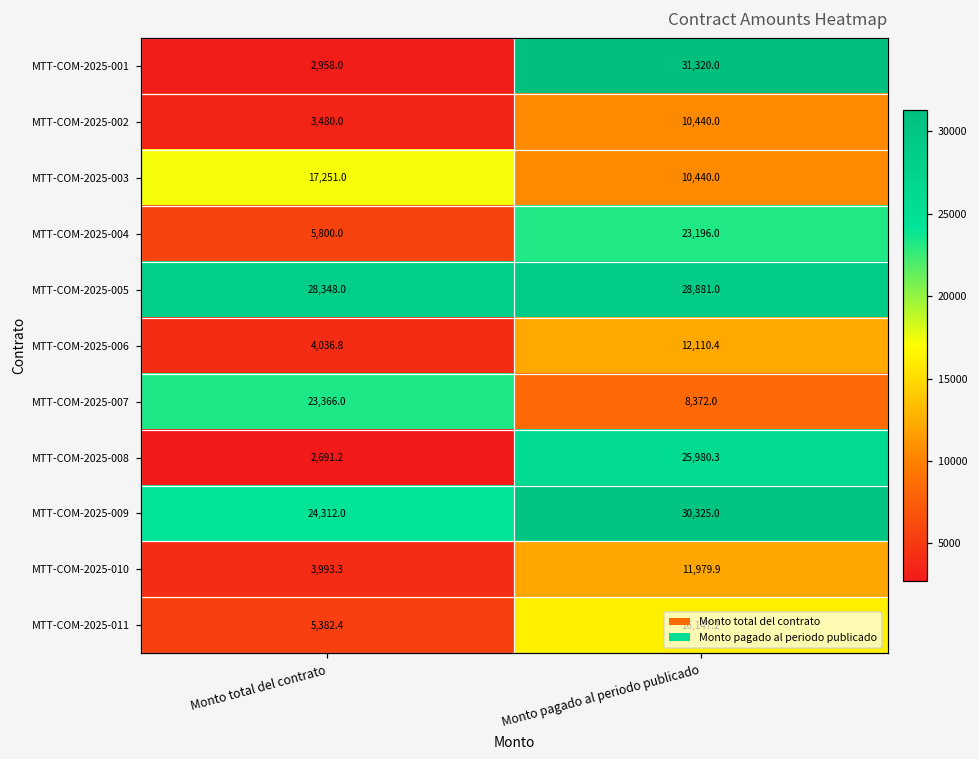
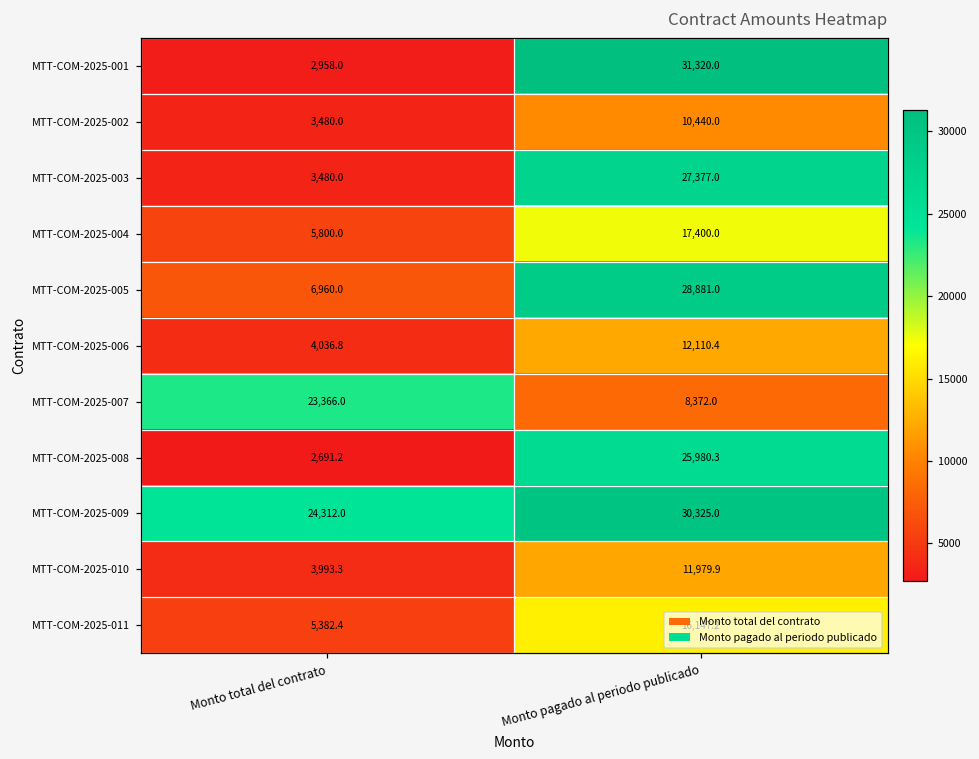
  {
    "MTT-COM-2025-001": {
      "Monto total del contrato": "2,958.0",
      "Monto pagado al periodo publicado": "31,320.0"
    },
    "MTT-COM-2025-002": {
      "Monto total del contrato": "3,480.0",
      "Monto pagado al periodo publicado": "10,440.0"
    },
    "MTT-COM-2025-003": {
-     "Monto total del contrato": "17,251.0",
-     "Monto pagado al periodo publicado": "10,440.0"
+     "Monto total del contrato": "3,480.0",
+     "Monto pagado al periodo publicado": "27,377.0"
    },
    "MTT-COM-2025-004": {
      "Monto total del contrato": "5,800.0",
-     "Monto pagado al periodo publicado": "23,196.0"
+     "Monto pagado al periodo publicado": "17,400.0"
    },
    "MTT-COM-2025-005": {
-     "Monto total del contrato": "28,348.0",
+     "Monto total del contrato": "6,960.0",
      "Monto pagado al periodo publicado": "28,881.0"
    },
    "MTT-COM-2025-006": {
      "Monto total del contrato": "4,036.8",
      "Monto pagado al periodo publicado": "12,110.4"
    },
    "MTT-COM-2025-007": {
      "Monto total del contrato": "23,366.0",
      "Monto pagado al periodo publicado": "8,372.0"
    },
    "MTT-COM-2025-008": {
      "Monto total del contrato": "2,691.2",
      "Monto pagado al periodo publicado": "25,980.3"
    },
    "MTT-COM-2025-009": {
      "Monto total del contrato": "24,312.0",
      "Monto pagado al periodo publicado": "30,325.0"
    },
    "MTT-COM-2025-010": {
      "Monto total del contrato": "3,993.3",
      "Monto pagado al periodo publicado": "11,979.9"
    },
    "MTT-COM-2025-011": {
      "Monto total del contrato": "5,382.4"
    }
  }
